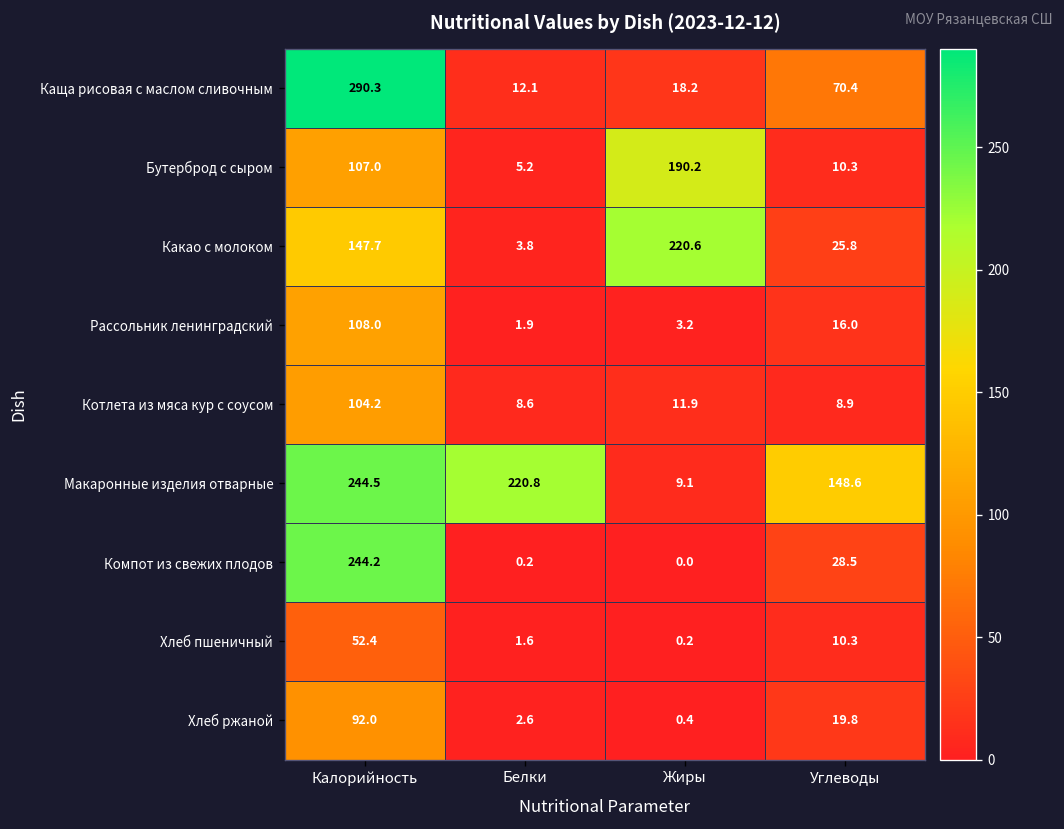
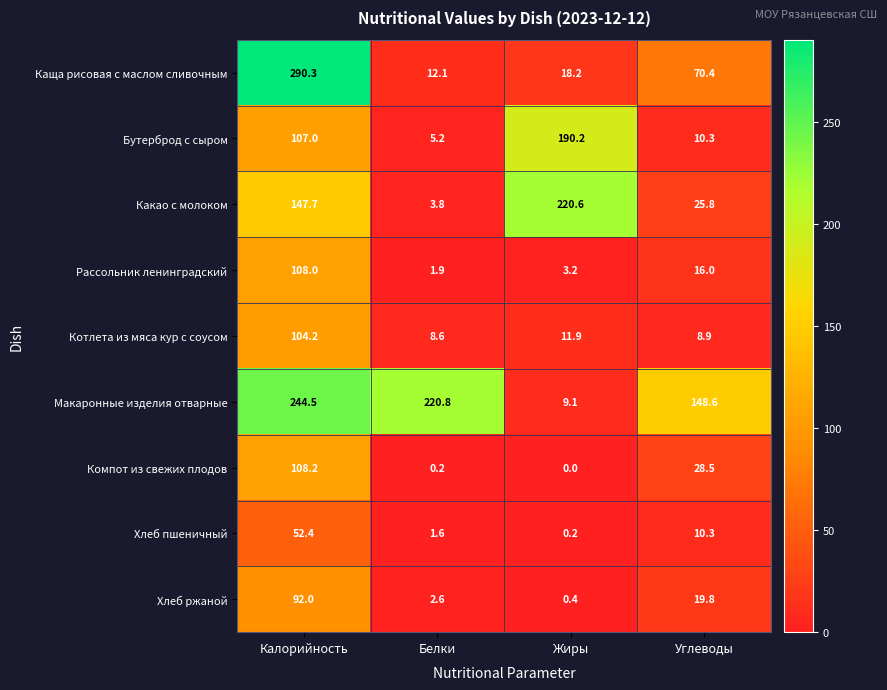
  {
    "Каща рисовая с маслом сливочным": {
      "Калорийность": 290.3,
      "Белки": 12.1,
      "Жиры": 18.2,
      "Углеводы": 70.4
    },
    "Бутерброд с сыром": {
      "Калорийность": 107.0,
      "Белки": 5.2,
      "Жиры": 190.2,
      "Углеводы": 10.3
    },
    "Какао с молоком": {
      "Калорийность": 147.7,
      "Белки": 3.8,
      "Жиры": 220.6,
      "Углеводы": 25.8
    },
    "Рассольник ленинградский": {
      "Калорийность": 108.0,
      "Белки": 1.9,
      "Жиры": 3.2,
      "Углеводы": 16.0
    },
    "Котлета из мяса кур с соусом": {
      "Калорийность": 104.2,
      "Белки": 8.6,
      "Жиры": 11.9,
      "Углеводы": 8.9
    },
    "Макаронные изделия отварные": {
      "Калорийность": 244.5,
      "Белки": 220.8,
      "Жиры": 9.1,
      "Углеводы": 148.6
    },
    "Компот из свежих плодов": {
-     "Калорийность": 244.2,
+     "Калорийность": 108.2,
      "Белки": 0.2,
      "Жиры": 0.0,
      "Углеводы": 28.5
    },
    "Хлеб пшеничный": {
      "Калорийность": 52.4,
      "Белки": 1.6,
      "Жиры": 0.2,
      "Углеводы": 10.3
    },
    "Хлеб ржаной": {
      "Калорийность": 92.0,
      "Белки": 2.6,
      "Жиры": 0.4,
      "Углеводы": 19.8
    }
  }
